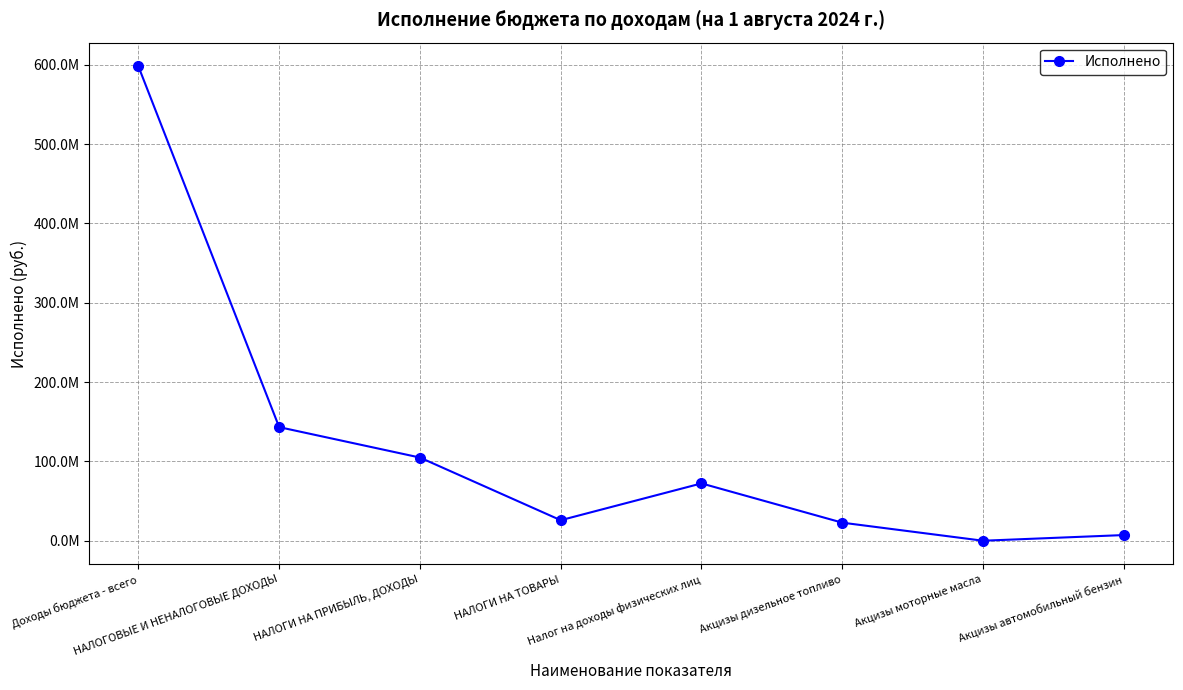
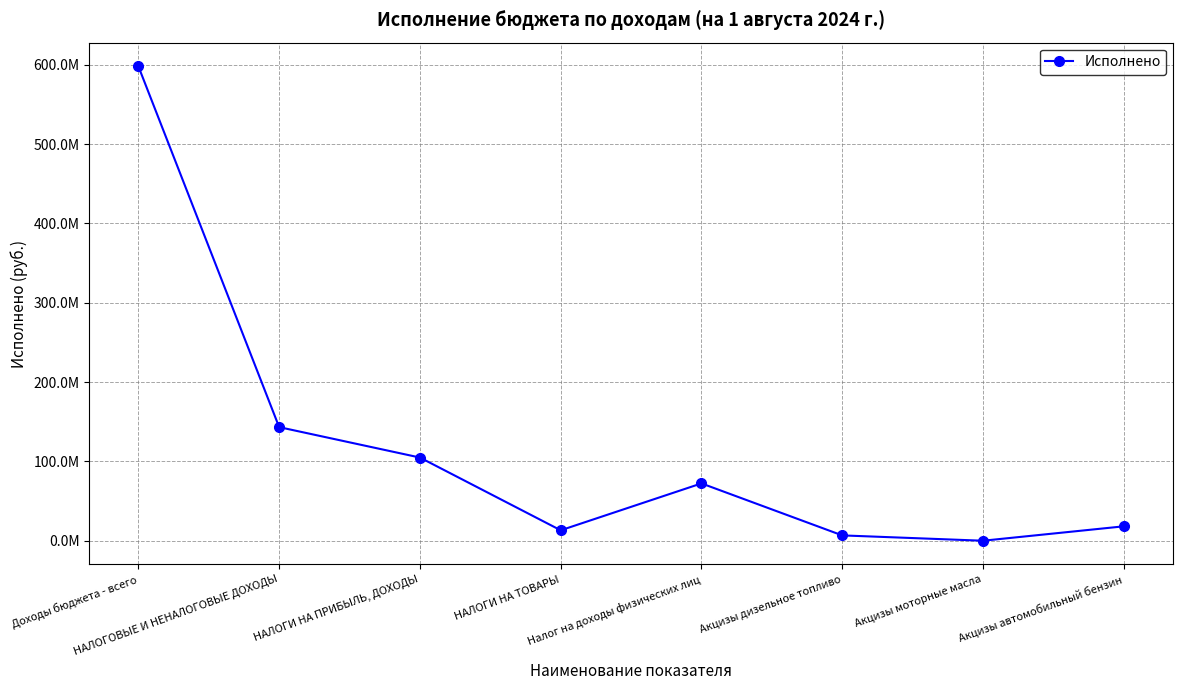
  {
    "Доходы бюджета - всего": 600000000,
    "НАЛОГОВЫЕ И НЕНАЛОГОВЫЕ ДОХОДЫ": 140000000,
    "НАЛОГИ НА ПРИБЫЛЬ, ДОХОДЫ": 100000000,
-   "НАЛОГИ НА ТОВАРЫ": 30000000,
+   "НАЛОГИ НА ТОВАРЫ": 10000000,
    "Налог на доходы физических лиц": 70000000,
-   "Акцизы дизельное топливо": 20000000,
+   "Акцизы дизельное топливо": 10000000,
    "Акцизы моторные масла": 0,
-   "Акцизы автомобильный бензин": 10000000
+   "Акцизы автомобильный бензин": 20000000
  }
